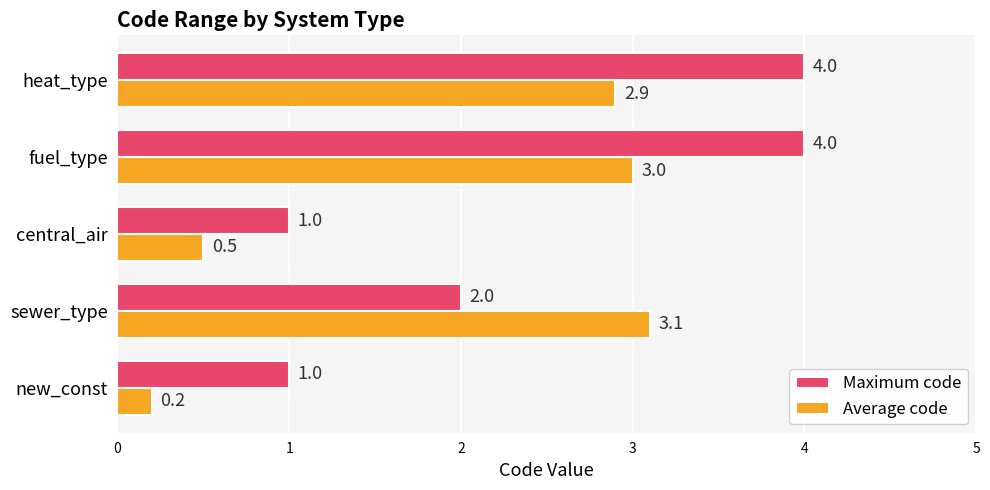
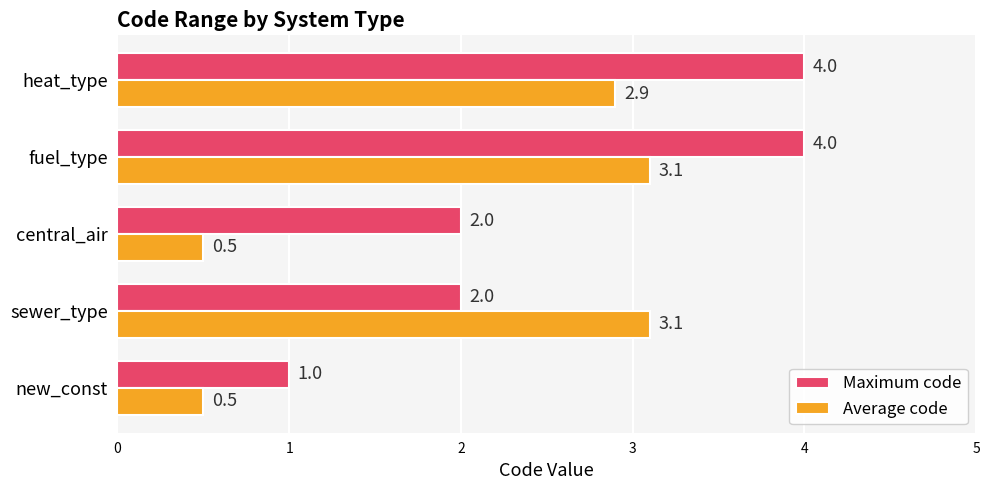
  {
    "Maximum code": {
      "heat_type": 4.0,
      "fuel_type": 4.0,
-     "central_air": 1.0,
+     "central_air": 2.0,
      "sewer_type": 2.0,
      "new_const": 1.0
    },
    "Average code": {
      "heat_type": 2.9,
-     "fuel_type": 3.0,
+     "fuel_type": 3.1,
      "central_air": 0.5,
      "sewer_type": 3.1,
-     "new_const": 0.2
+     "new_const": 0.5
    }
  }
